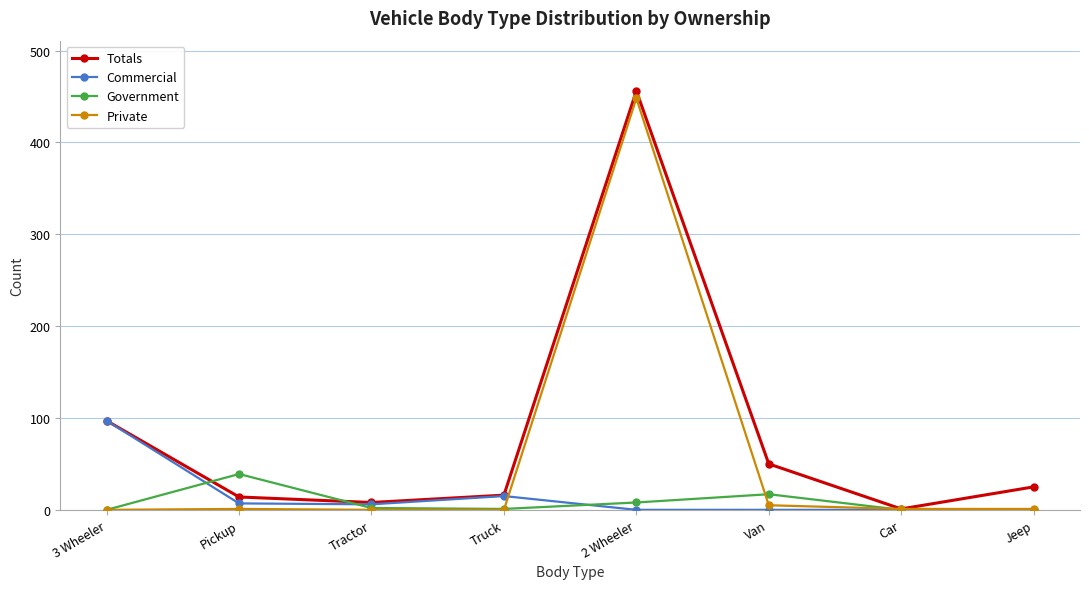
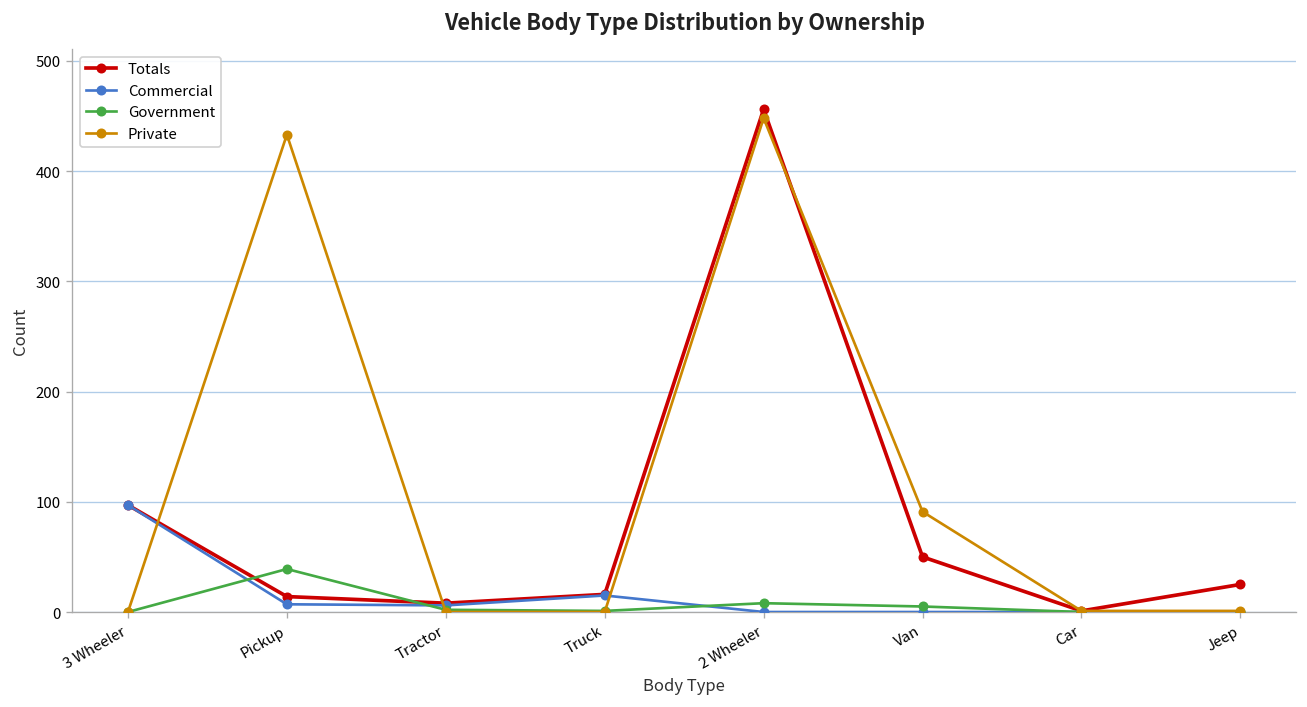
  {
    "Totals": {
      "Pickup": 10,
      "2 Wheeler": 460,
      "Van": 50,
      "Jeep": 30
    },
    "Commercial": {
      "Pickup": 10,
      "2 Wheeler": 0,
      "Van": 0
    },
    "Government": {
      "Pickup": 40,
      "2 Wheeler": 10,
-     "Van": 20
+     "Van": 10
    },
    "Private": {
-     "Pickup": 0,
+     "Pickup": 430,
      "2 Wheeler": 450,
-     "Van": 10
+     "Van": 90
    }
  }
